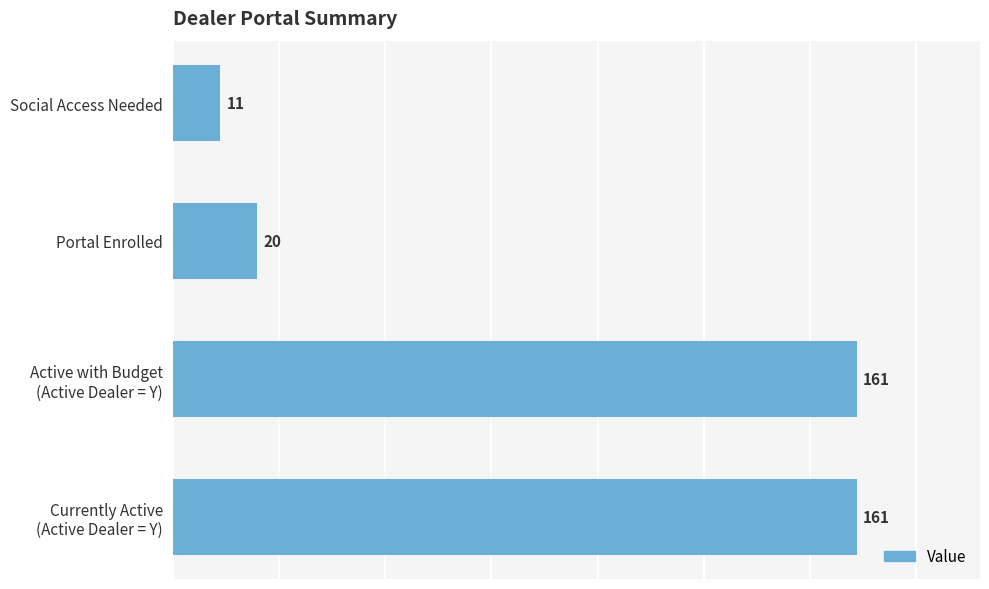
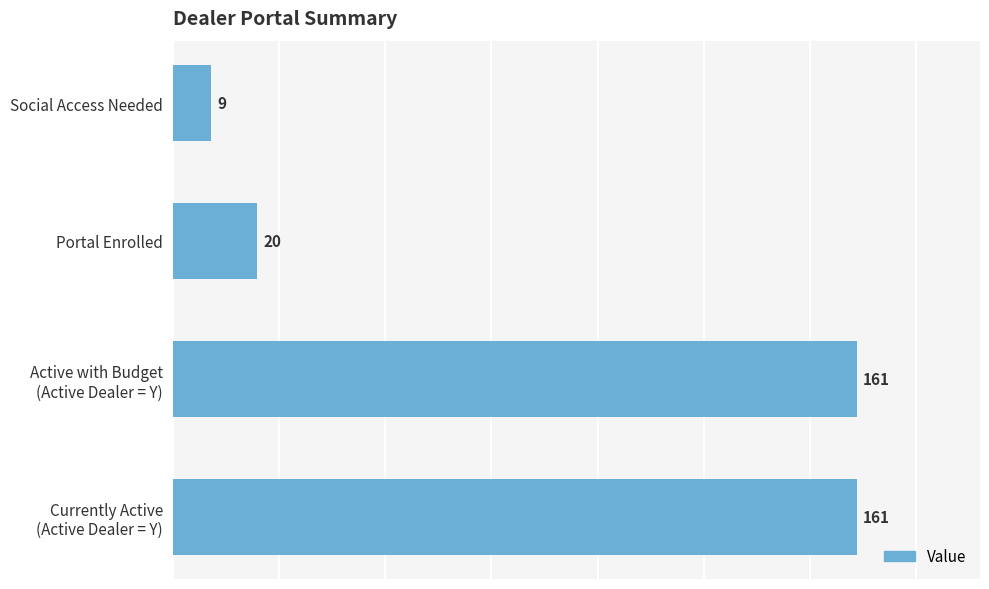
  {
-   "Social Access Needed": 11,
+   "Social Access Needed": 9,
    "Portal Enrolled": 20,
    "Active with Budget (Active Dealer = Y)": 161,
    "Currently Active (Active Dealer = Y)": 161
  }
